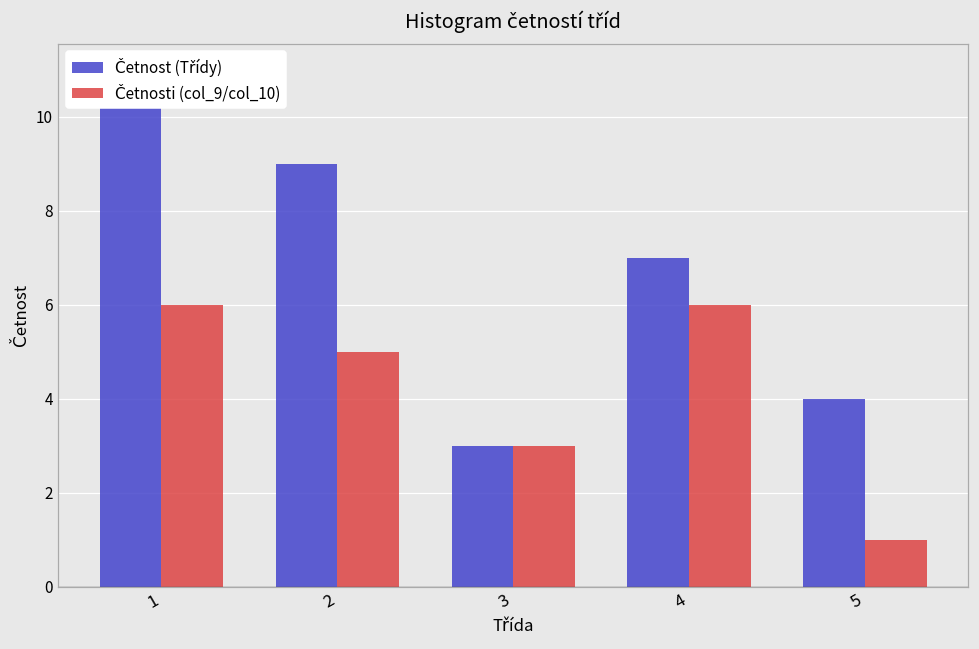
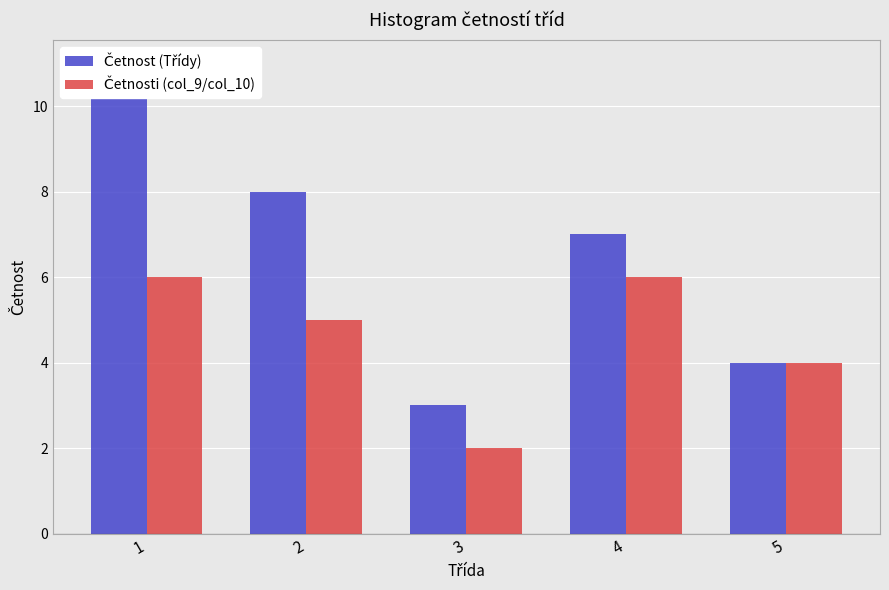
  {
    "Četnost (Třídy)": {
-     "2": 9,
+     "2": 8,
      "3": 3,
      "4": 7,
      "5": 4
    },
    "Četnosti (col_9/col_10)": {
      "1": 6,
      "2": 5,
-     "3": 3,
+     "3": 2,
      "4": 6,
-     "5": 1
+     "5": 4
    }
  }
